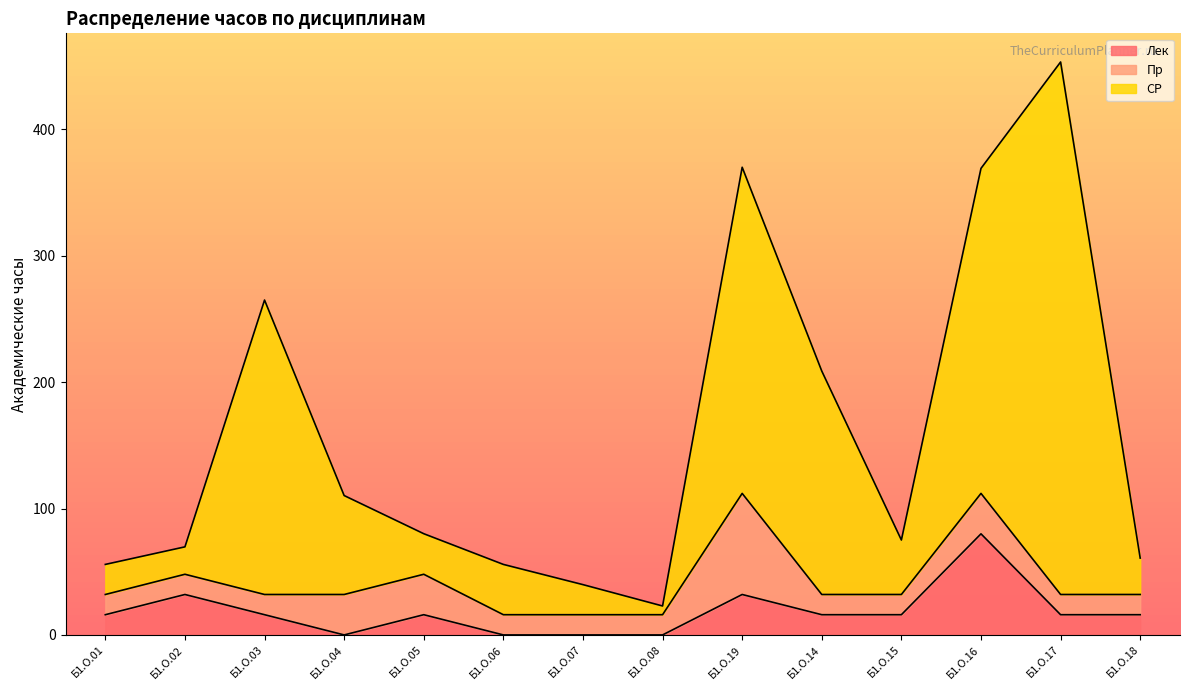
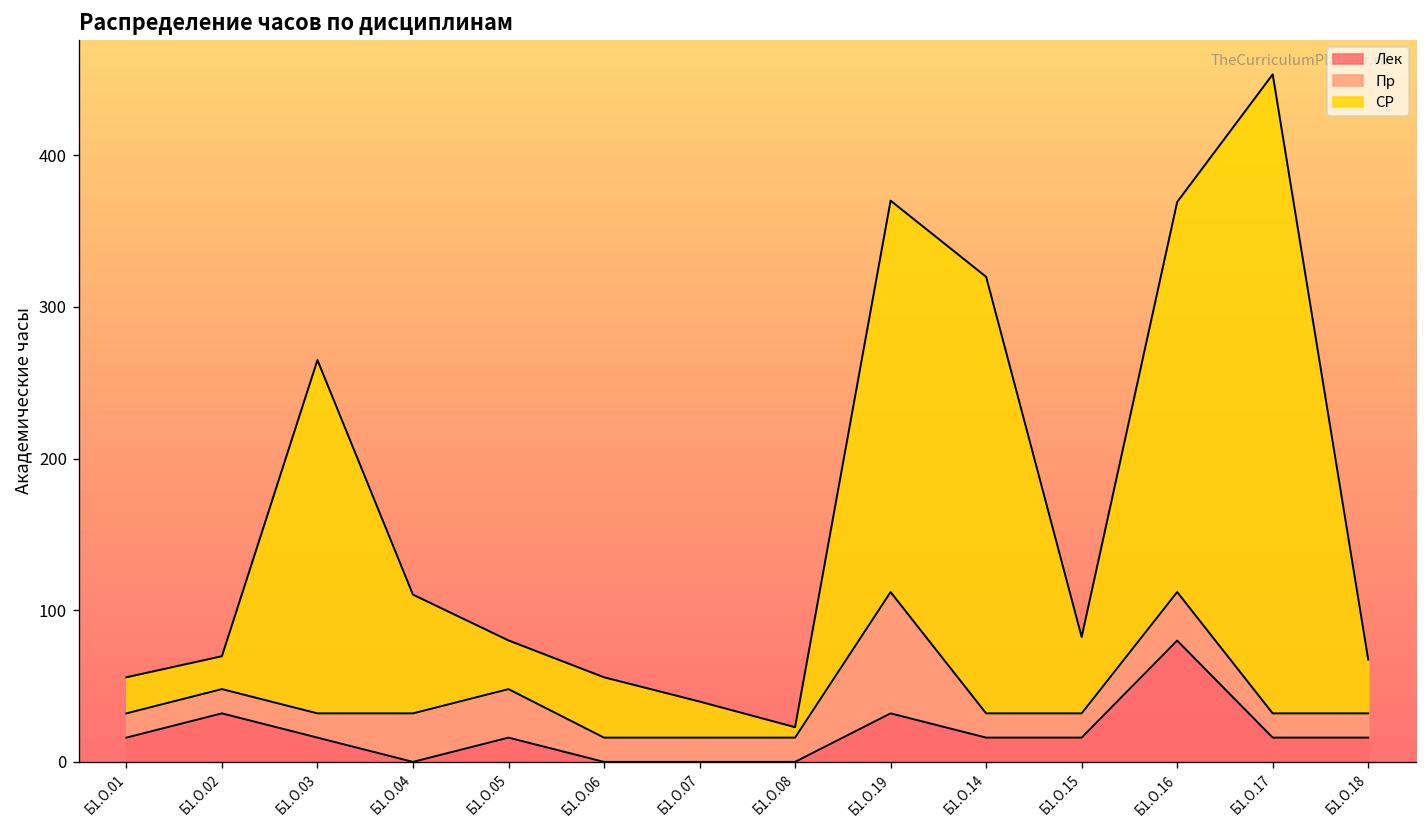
  {
    "СР": {
      "Б1.О.01": 24,
      "Б1.О.02": 22,
      "Б1.О.03": 233,
      "Б1.О.04": 78,
      "Б1.О.05": 32,
      "Б1.О.06": 40,
      "Б1.О.07": 24,
      "Б1.О.08": 7,
      "Б1.О.19": 258,
-     "Б1.О.14": 177,
-     "Б1.О.15": 43,
+     "Б1.О.14": 288,
+     "Б1.О.15": 50,
      "Б1.О.16": 257,
      "Б1.О.17": 421,
-     "Б1.О.18": 29
+     "Б1.О.18": 36
    }
  }
